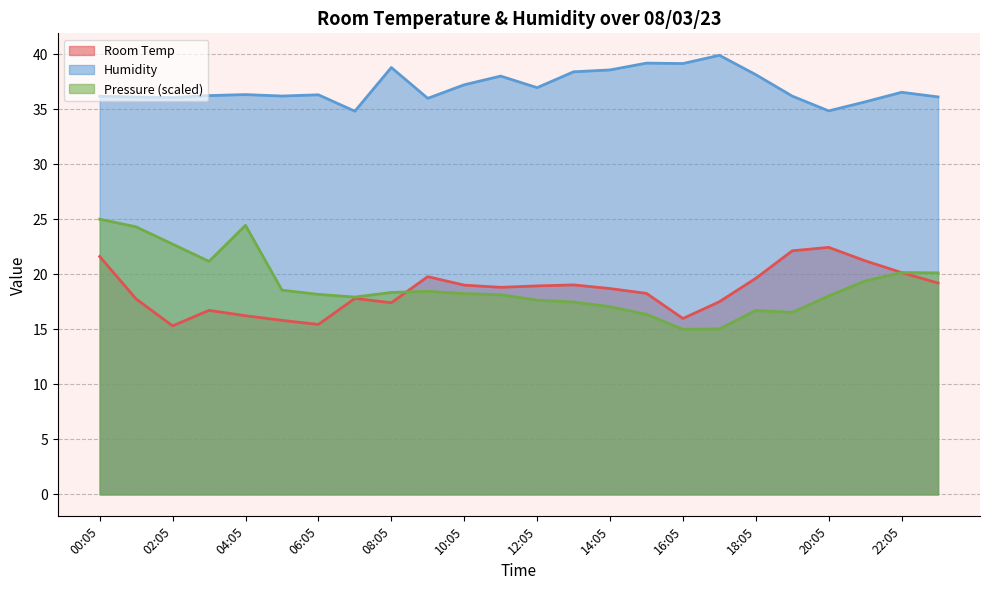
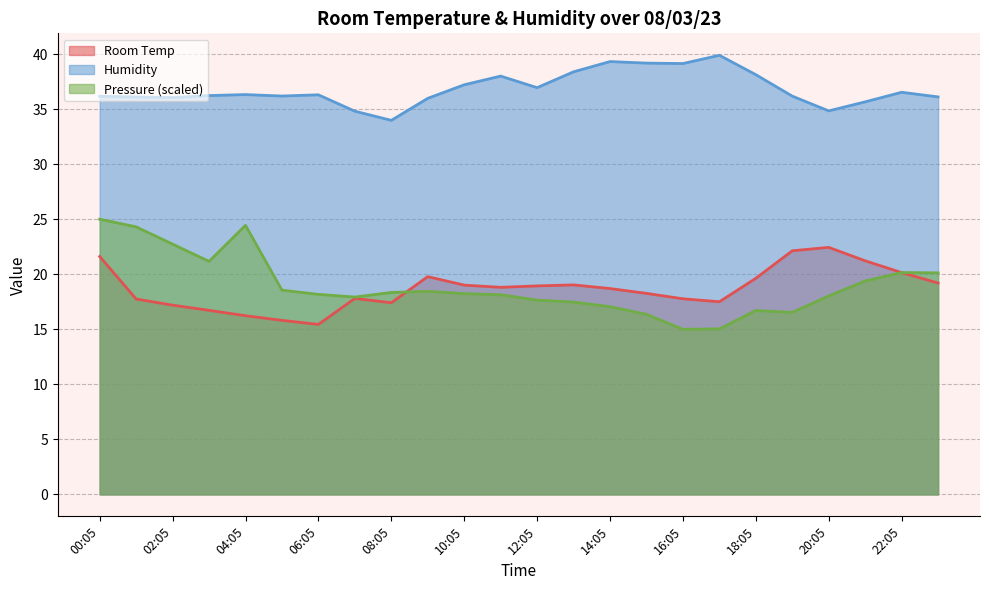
  {
    "Room Temp": {
      "00:05": 21.6,
-     "02:05": 15.3,
+     "02:05": 17.2,
      "04:05": 16.2,
      "06:05": 15.4,
      "08:05": 17.4,
      "10:05": 19.0,
      "12:05": 18.9,
      "14:05": 18.7,
-     "16:05": 16.0,
+     "16:05": 17.8,
      "18:05": 19.6,
      "20:05": 22.4
    },
    "Humidity": {
      "04:05": 36.3,
      "06:05": 36.3,
-     "08:05": 38.8,
+     "08:05": 34.0,
      "10:05": 37.2,
      "12:05": 37.0,
-     "14:05": 38.6,
+     "14:05": 39.3,
      "16:05": 39.1,
      "18:05": 38.1,
      "20:05": 34.8,
      "22:05": 36.5
    },
    "Pressure (scaled)": {
      "00:05": 25.0,
      "02:05": 22.7,
      "04:05": 24.4,
      "06:05": 18.2,
      "08:05": 18.3,
      "10:05": 18.2,
      "12:05": 17.6,
      "14:05": 17.1,
      "16:05": 15.0,
      "18:05": 16.7,
      "20:05": 18.0
    }
  }
